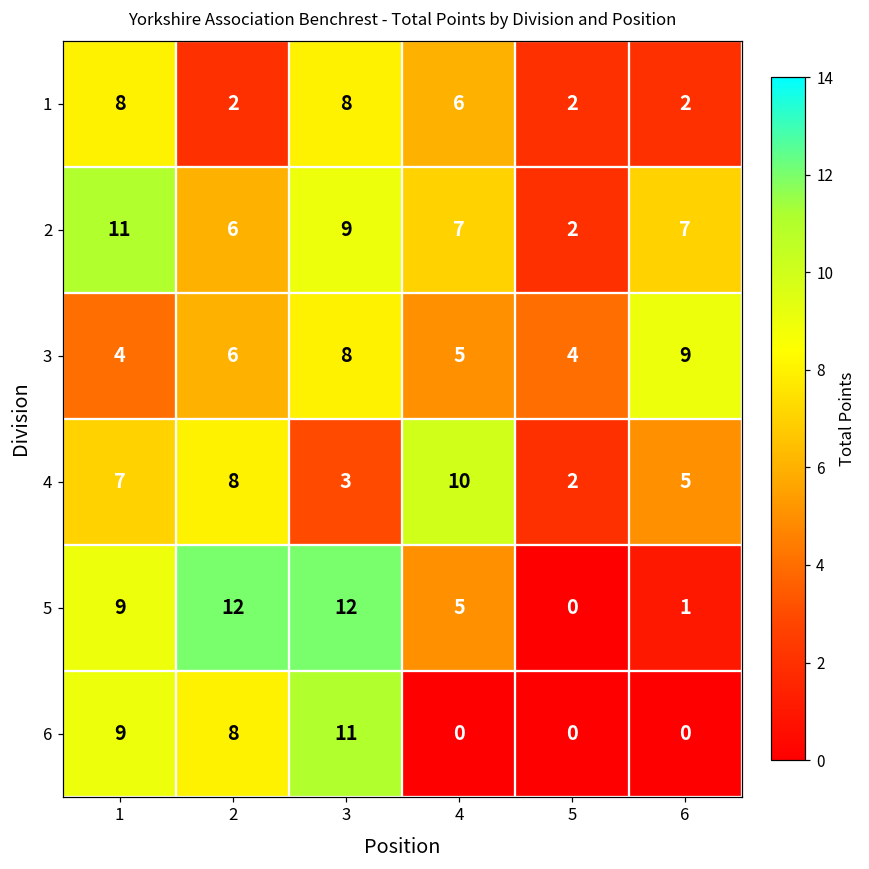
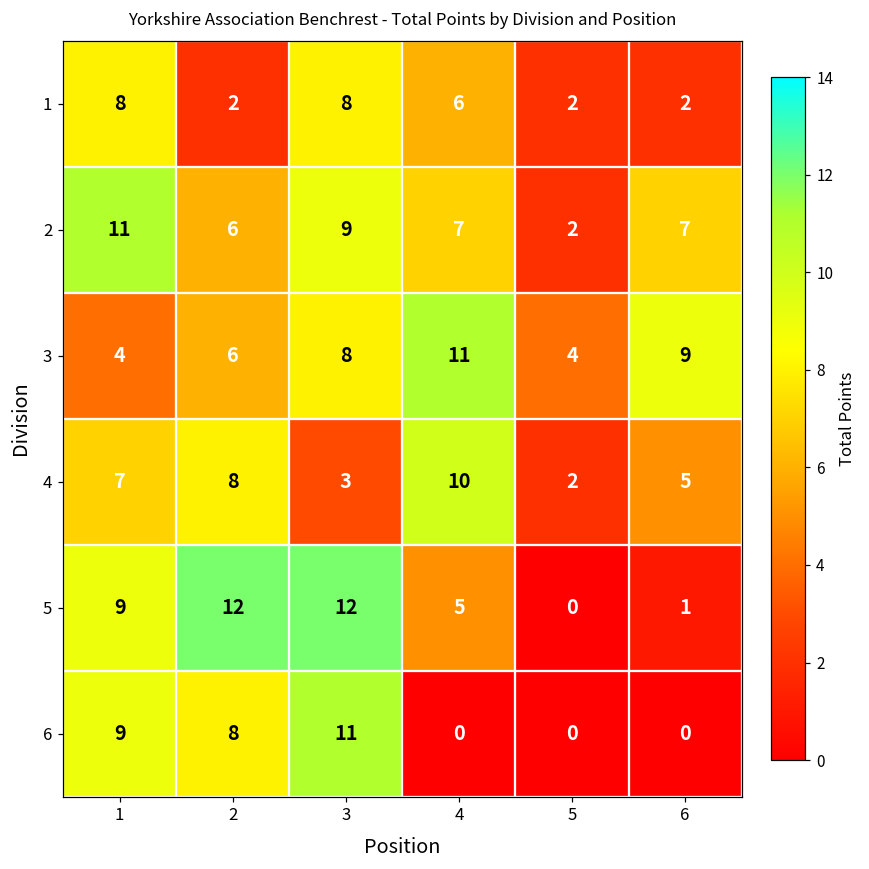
  {
    "1": {
      "1": 8,
      "2": 2,
      "3": 8,
      "4": 6,
      "5": 2,
      "6": 2
    },
    "2": {
      "1": 11,
      "2": 6,
      "3": 9,
      "4": 7,
      "5": 2,
      "6": 7
    },
    "3": {
      "1": 4,
      "2": 6,
      "3": 8,
-     "4": 5,
+     "4": 11,
      "5": 4,
      "6": 9
    },
    "4": {
      "1": 7,
      "2": 8,
      "3": 3,
      "4": 10,
      "5": 2,
      "6": 5
    },
    "5": {
      "1": 9,
      "2": 12,
      "3": 12,
      "4": 5,
      "5": 0,
      "6": 1
    },
    "6": {
      "1": 9,
      "2": 8,
      "3": 11,
      "4": 0,
      "5": 0,
      "6": 0
    }
  }
